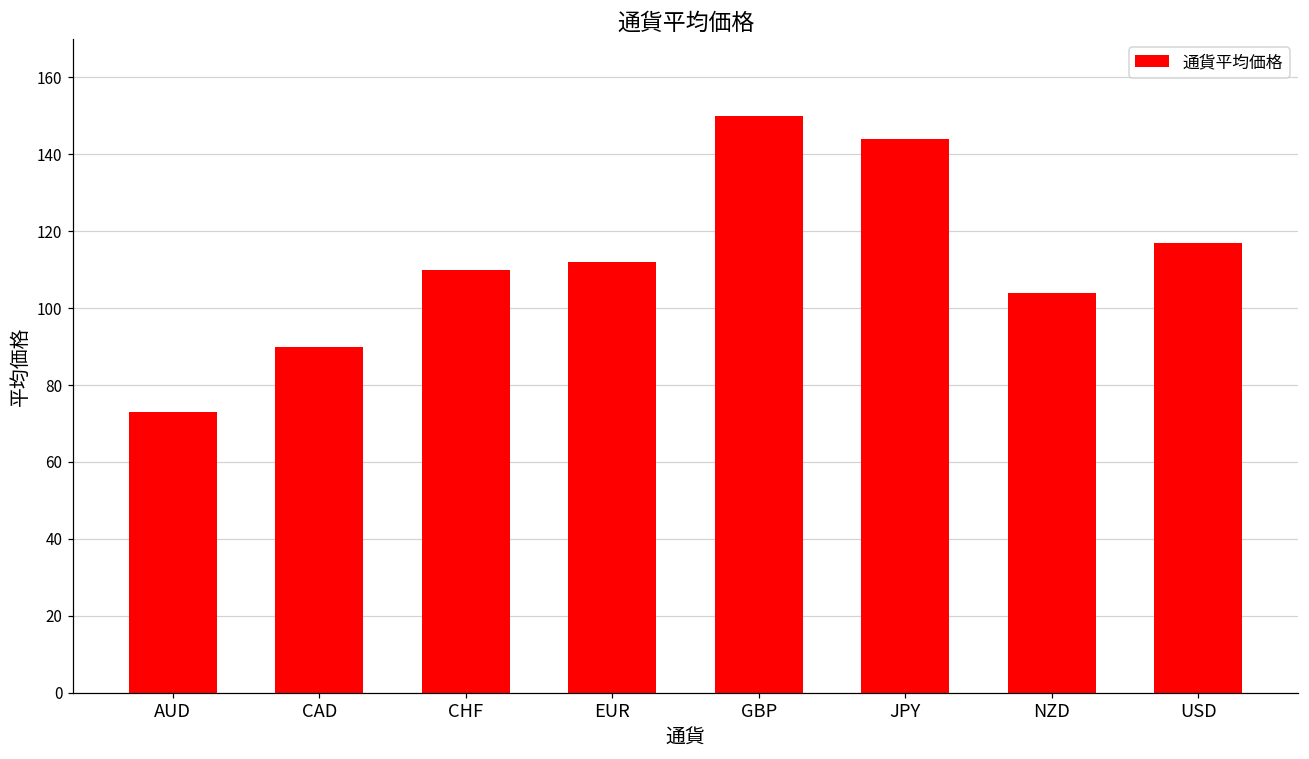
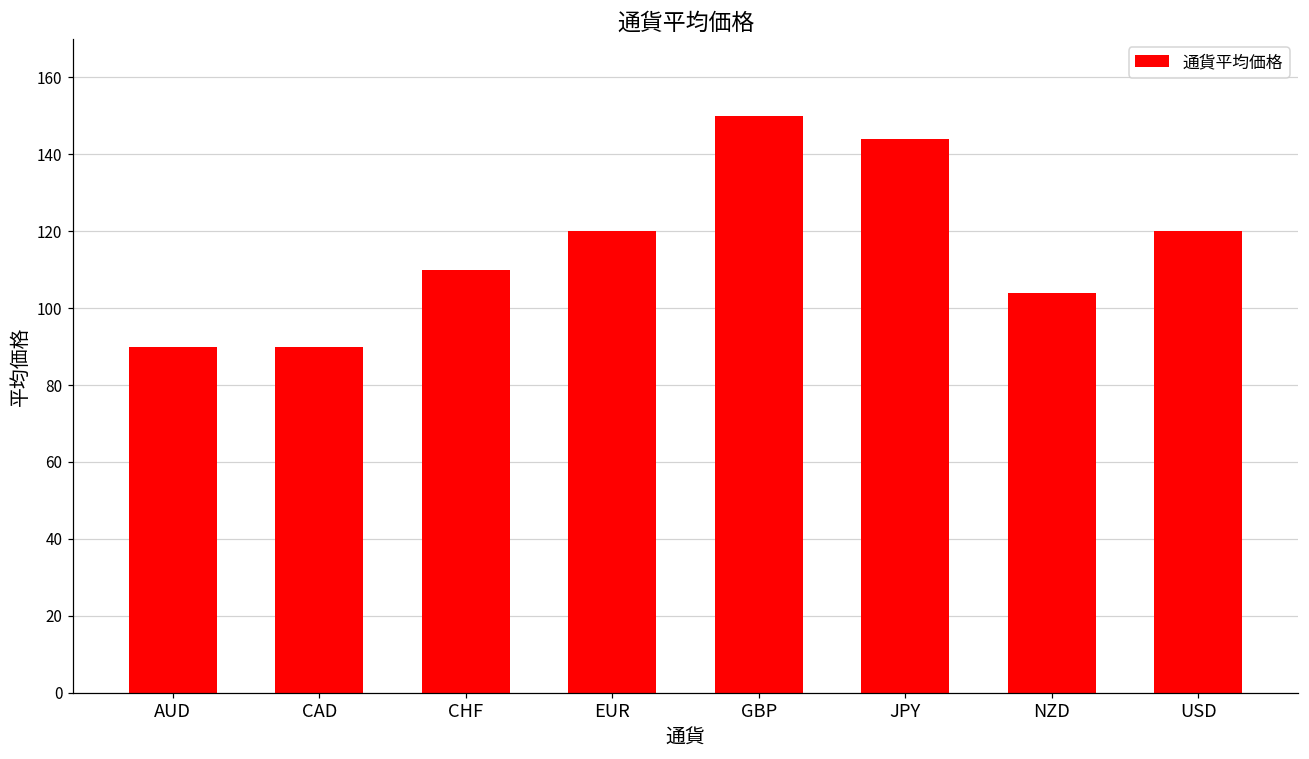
  {
-   "AUD": 73,
+   "AUD": 90,
    "CAD": 90,
    "CHF": 110,
-   "EUR": 112,
+   "EUR": 120,
    "GBP": 150,
    "JPY": 144,
    "NZD": 104,
-   "USD": 117
+   "USD": 120
  }
